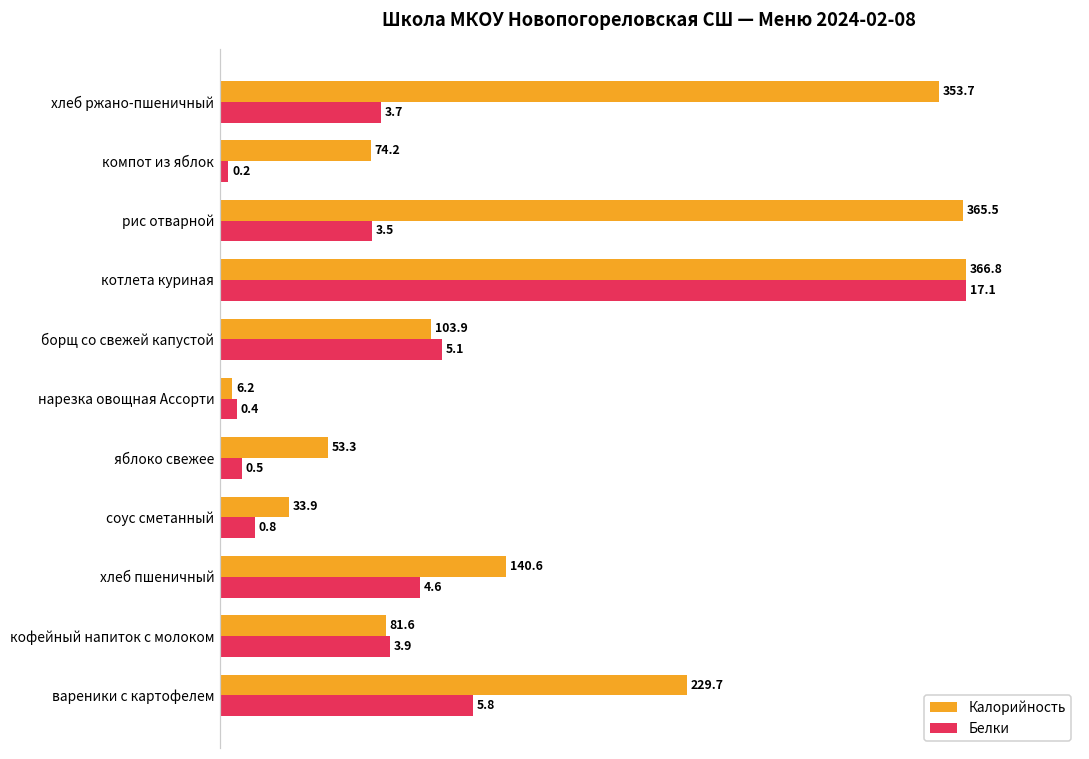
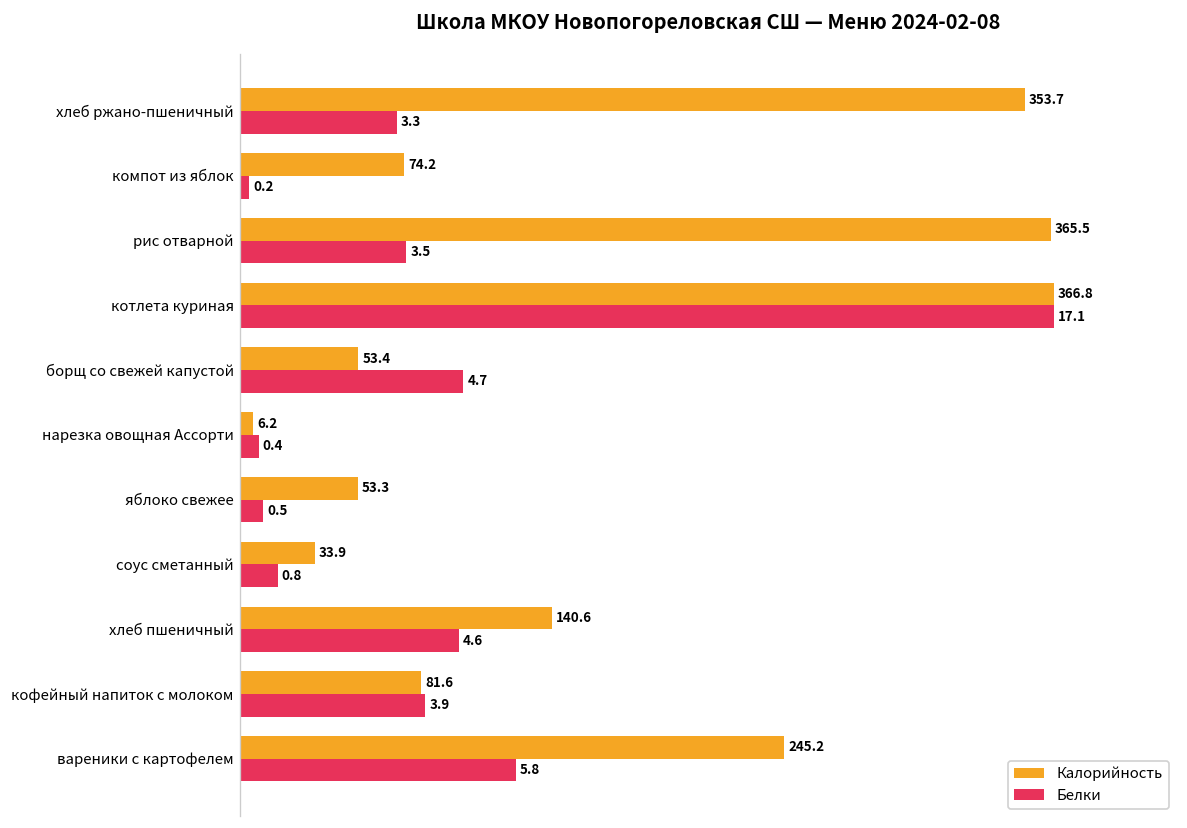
  {
    "Калорийность": {
-     "борщ со свежей капустой": 103.9,
-     "вареники с картофелем": 229.7
+     "борщ со свежей капустой": 53.4,
+     "вареники с картофелем": 245.2
    },
    "Белки": {
-     "хлеб ржано-пшеничный": 3.7,
-     "борщ со свежей капустой": 5.1
+     "хлеб ржано-пшеничный": 3.3,
+     "борщ со свежей капустой": 4.7
    }
  }
